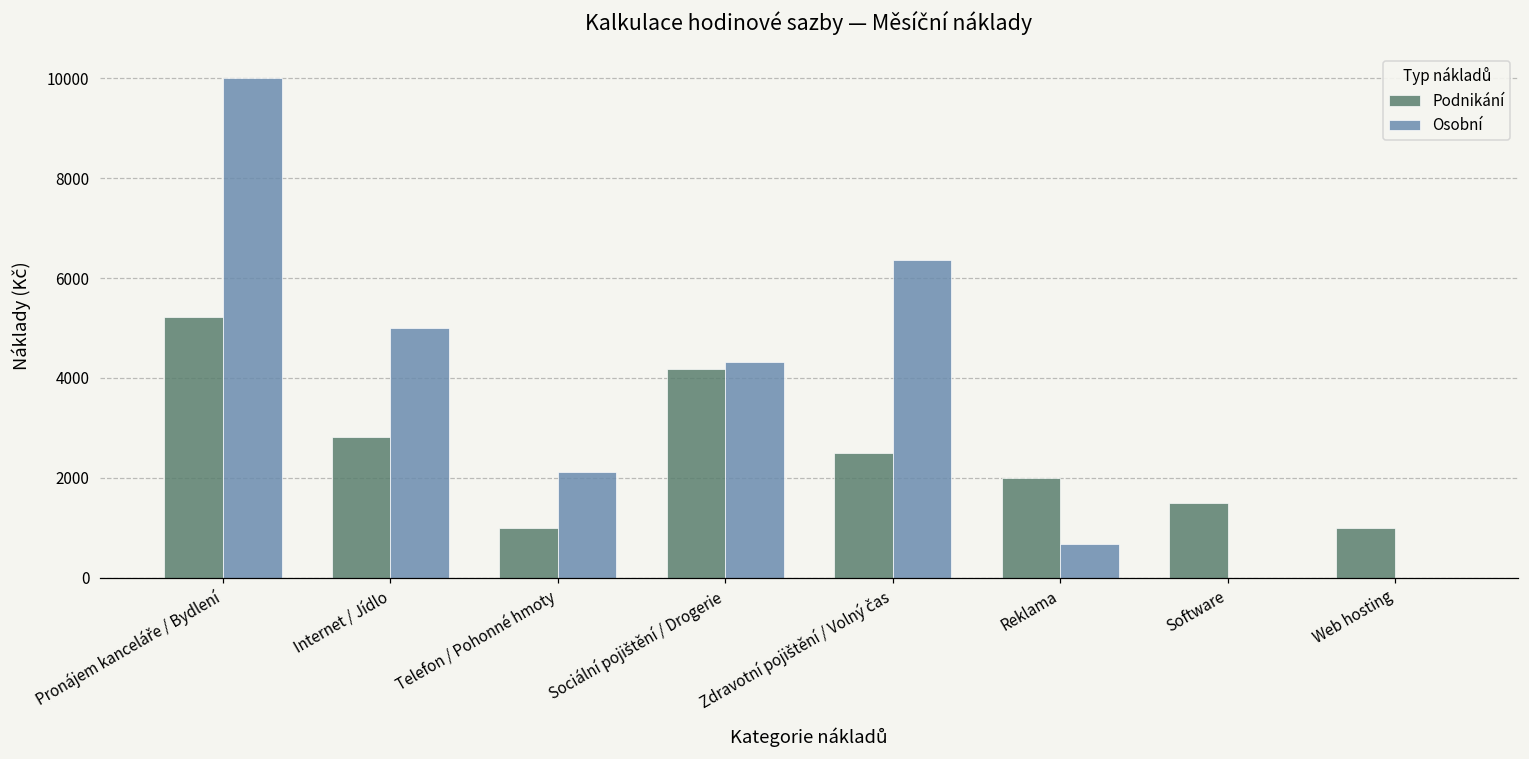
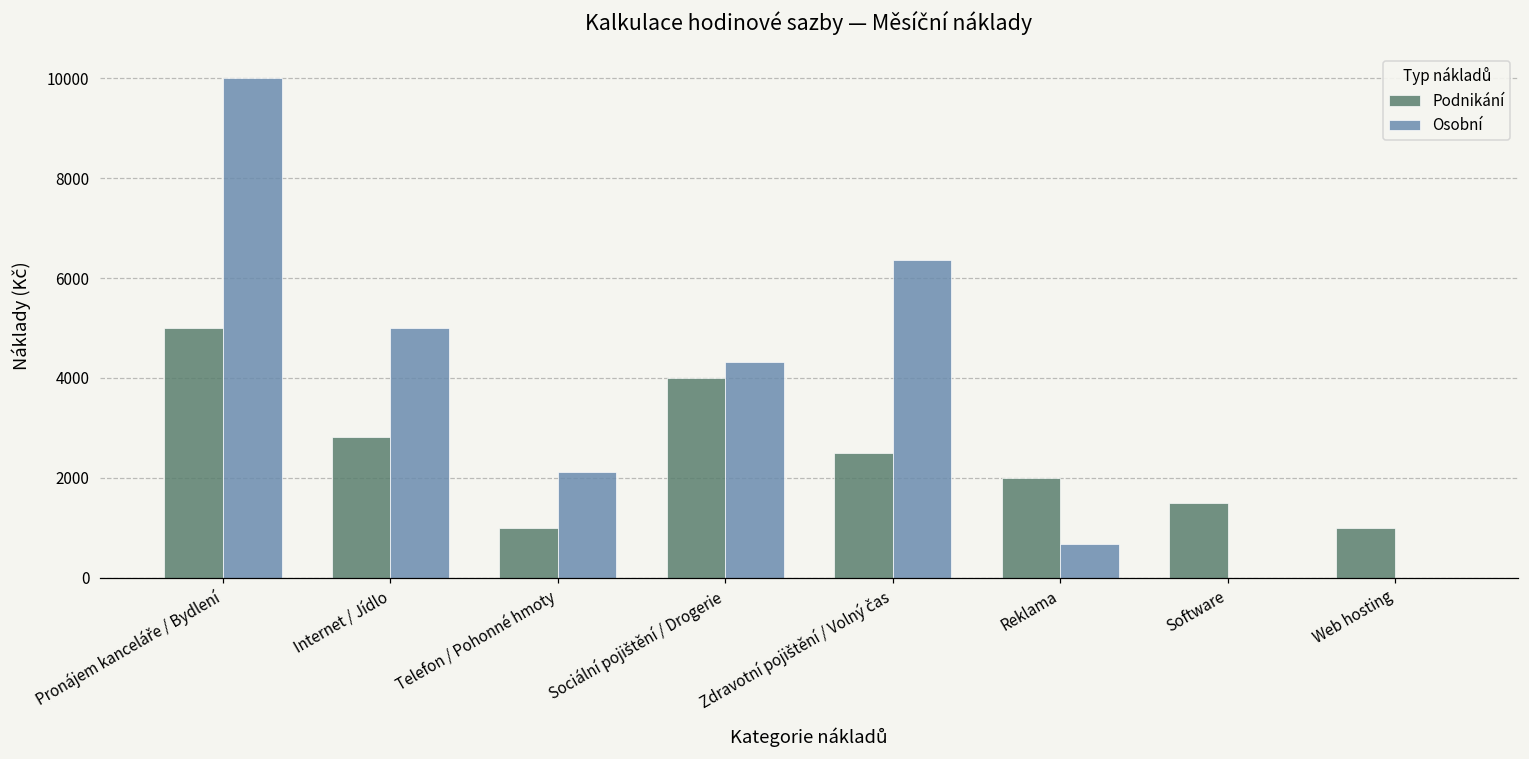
  {
    "Podnikání": {
-     "Pronájem kanceláře / Bydlení": 5200,
+     "Pronájem kanceláře / Bydlení": 5000,
      "Internet / Jídlo": 2800,
      "Telefon / Pohonné hmoty": 1000,
-     "Sociální pojištění / Drogerie": 4200,
+     "Sociální pojištění / Drogerie": 4000,
      "Zdravotní pojištění / Volný čas": 2500,
      "Reklama": 2000,
      "Software": 1500,
      "Web hosting": 1000
    },
    "Osobní": {
      "Pronájem kanceláře / Bydlení": 10000,
      "Internet / Jídlo": 5000,
      "Telefon / Pohonné hmoty": 2100,
      "Sociální pojištění / Drogerie": 4300,
      "Zdravotní pojištění / Volný čas": 6400,
      "Reklama": 700,
      "Software": 0,
      "Web hosting": 0
    }
  }
